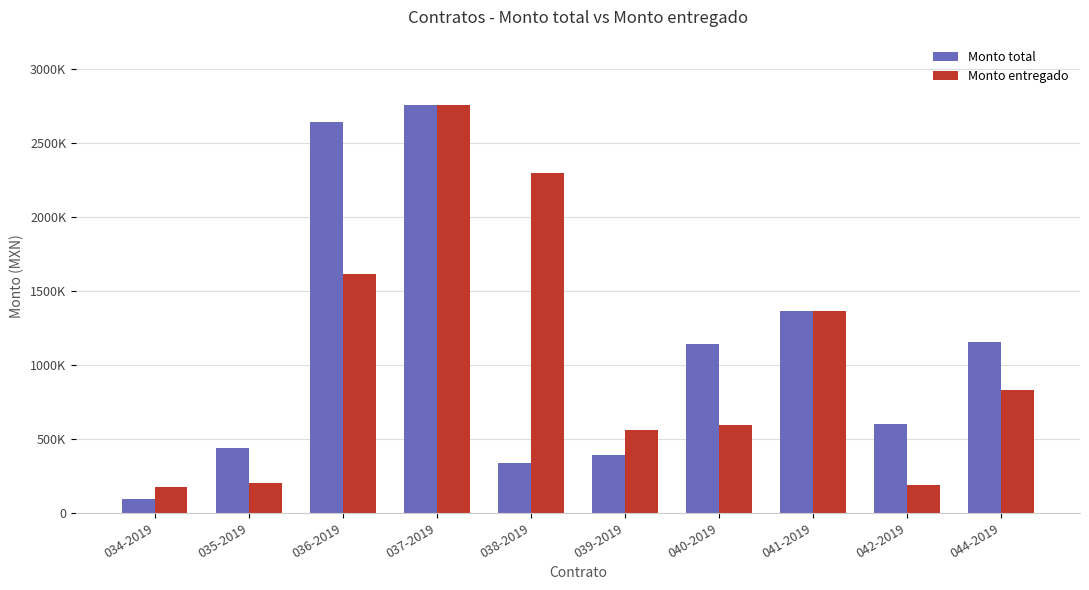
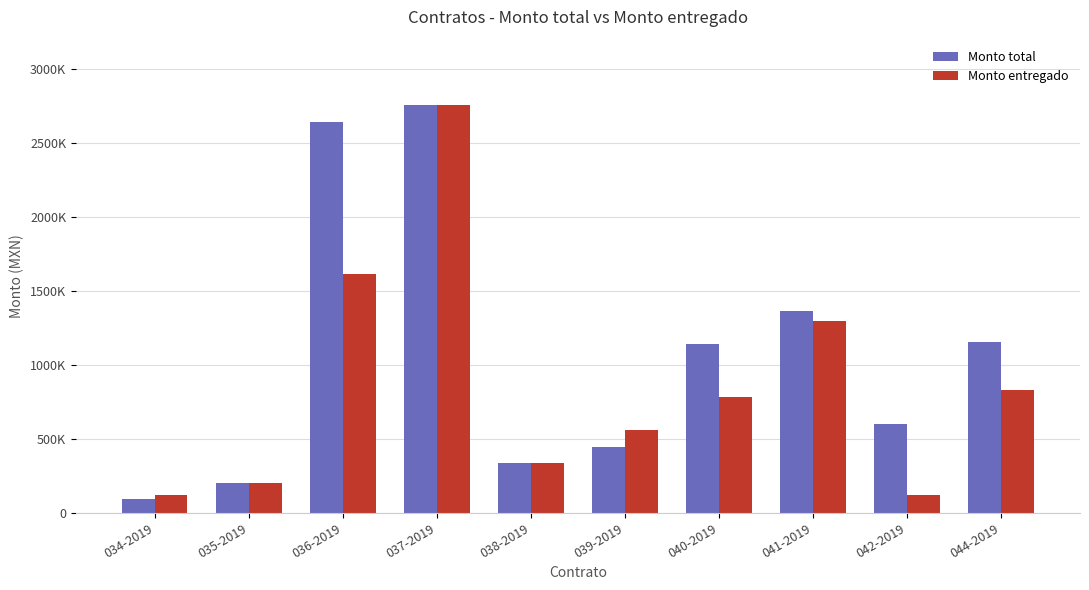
  {
    "Monto total": {
      "034-2019": 90000,
-     "035-2019": 440000,
+     "035-2019": 200000,
      "036-2019": 2650000,
      "037-2019": 2760000,
      "038-2019": 340000,
-     "039-2019": 390000,
+     "039-2019": 450000,
      "040-2019": 1140000,
      "041-2019": 1360000,
      "042-2019": 600000,
      "044-2019": 1160000
    },
    "Monto entregado": {
-     "034-2019": 180000,
+     "034-2019": 120000,
      "035-2019": 200000,
      "036-2019": 1610000,
      "037-2019": 2760000,
-     "038-2019": 2300000,
+     "038-2019": 340000,
      "039-2019": 560000,
-     "040-2019": 600000,
-     "041-2019": 1360000,
-     "042-2019": 190000,
+     "040-2019": 780000,
+     "041-2019": 1300000,
+     "042-2019": 120000,
      "044-2019": 830000
    }
  }
